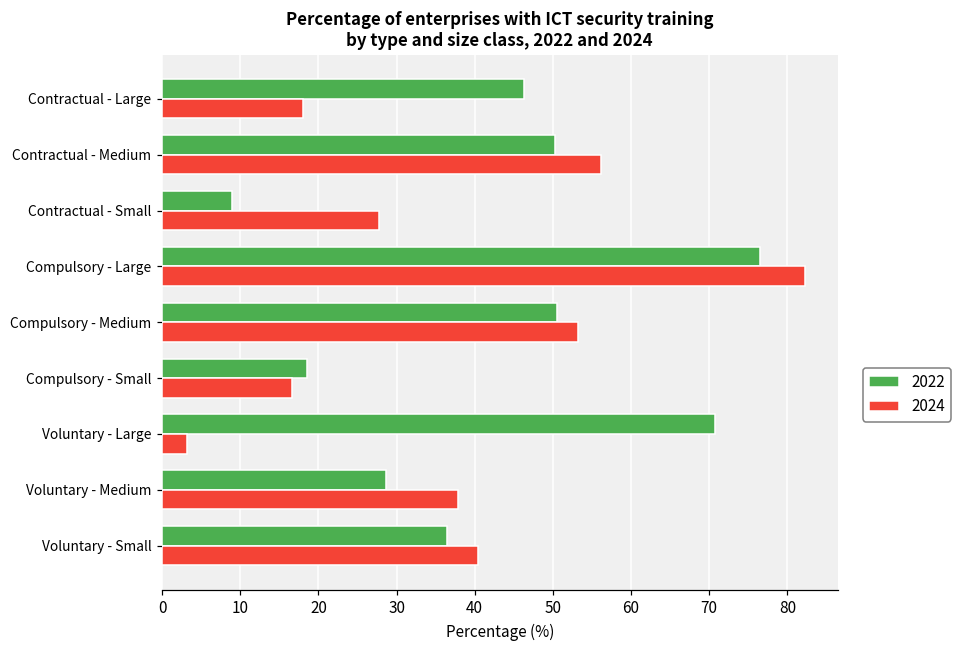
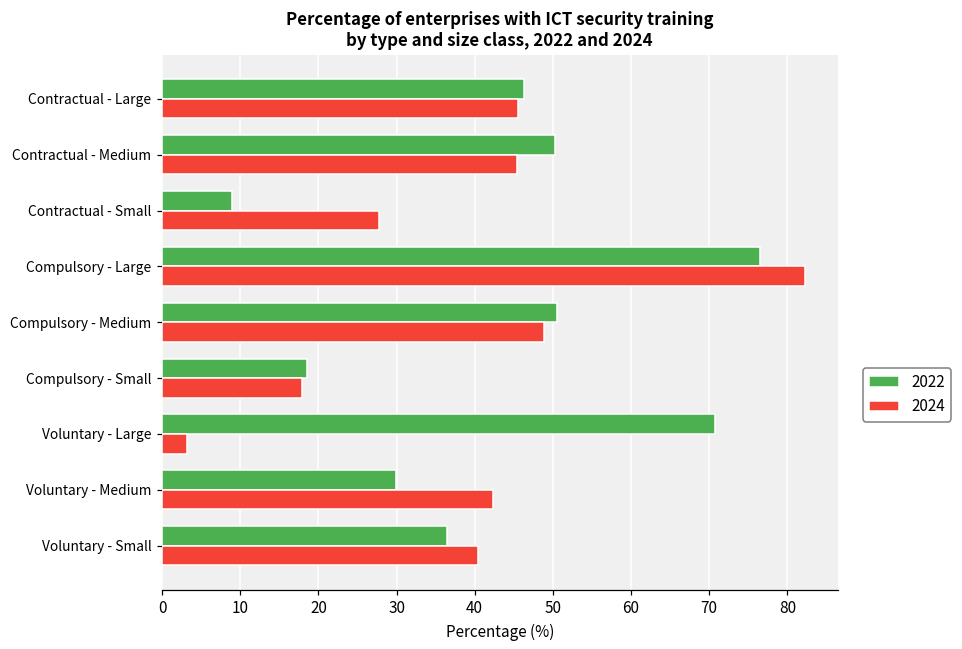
  {
    "2022": {
      "Contractual - Large": 46,
      "Contractual - Medium": 50,
      "Contractual - Small": 9,
      "Compulsory - Large": 77,
      "Compulsory - Medium": 51,
      "Compulsory - Small": 19,
      "Voluntary - Large": 71,
-     "Voluntary - Medium": 29,
+     "Voluntary - Medium": 30,
      "Voluntary - Small": 37
    },
    "2024": {
-     "Contractual - Large": 18,
-     "Contractual - Medium": 56,
+     "Contractual - Large": 46,
+     "Contractual - Medium": 45,
      "Contractual - Small": 28,
      "Compulsory - Large": 82,
-     "Compulsory - Medium": 53,
-     "Compulsory - Small": 17,
+     "Compulsory - Medium": 49,
+     "Compulsory - Small": 18,
      "Voluntary - Large": 3,
-     "Voluntary - Medium": 38,
+     "Voluntary - Medium": 42,
      "Voluntary - Small": 40
    }
  }
